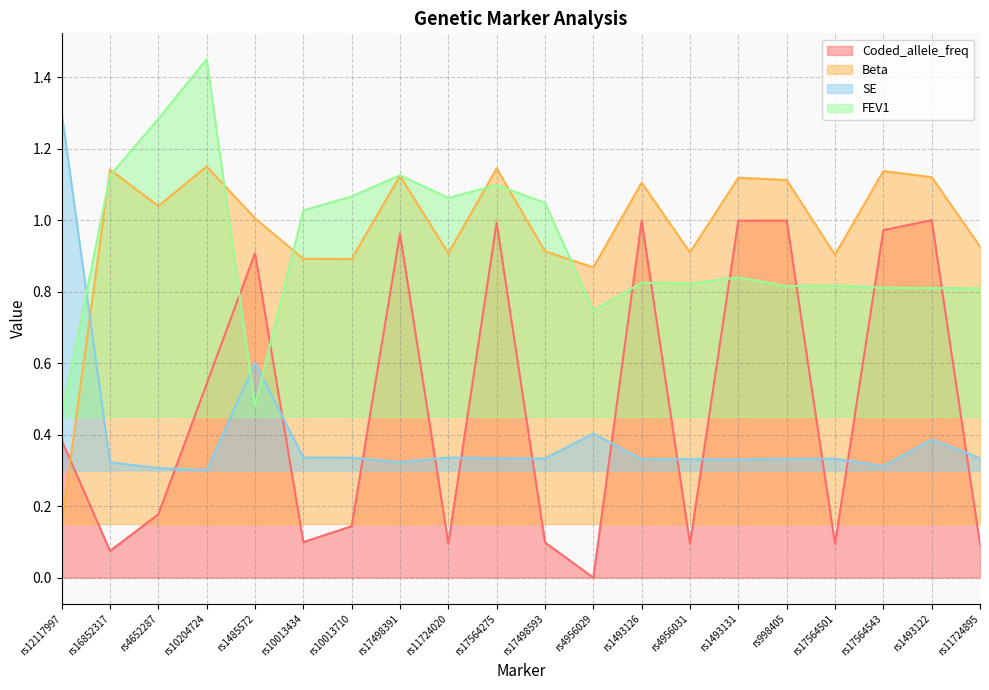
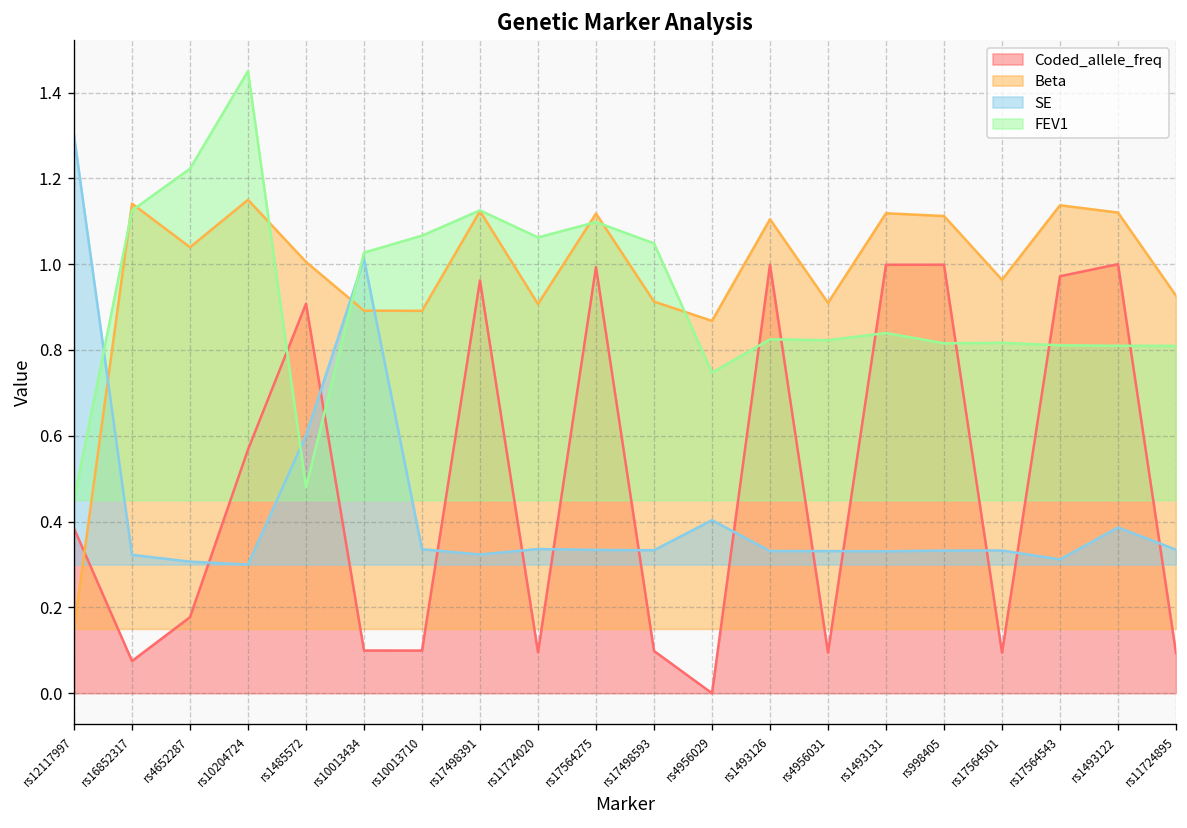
  {
    "Coded_allele_freq": {
      "rs12117997": 0.38,
      "rs16852317": 0.08,
      "rs4652287": 0.18,
-     "rs10204724": 0.54,
+     "rs10204724": 0.57,
      "rs1485572": 0.91,
      "rs10013434": 0.10,
-     "rs10013710": 0.14,
+     "rs10013710": 0.10,
      "rs17498391": 0.96,
      "rs11724020": 0.10,
      "rs17564275": 0.99,
      "rs17498593": 0.10,
      "rs4956029": 0.00,
      "rs1493126": 1.00,
      "rs4956031": 0.10,
      "rs1493131": 1.00,
      "rs998405": 1.00,
      "rs17564501": 0.09,
      "rs17564543": 0.97,
      "rs1493122": 1.00,
      "rs11724895": 0.09
    },
    "Beta": {
      "rs16852317": 1.14,
      "rs4652287": 1.04,
      "rs10204724": 1.15,
      "rs1485572": 1.01,
      "rs10013434": 0.89,
      "rs10013710": 0.89,
      "rs11724020": 0.91,
-     "rs17564275": 1.14,
+     "rs17564275": 1.12,
      "rs17498593": 0.91,
      "rs4956029": 0.87,
      "rs1493126": 1.10,
      "rs4956031": 0.91,
      "rs1493131": 1.12,
      "rs998405": 1.11,
-     "rs17564501": 0.90,
+     "rs17564501": 0.96,
      "rs17564543": 1.14,
      "rs1493122": 1.12,
      "rs11724895": 0.93
    },
    "SE": {
      "rs12117997": 1.30,
      "rs16852317": 0.32,
      "rs4652287": 0.31,
      "rs1485572": 0.60,
-     "rs10013434": 0.34,
+     "rs10013434": 1.01,
      "rs10013710": 0.34,
      "rs17498391": 0.32,
      "rs11724020": 0.34,
      "rs17564275": 0.33,
      "rs17498593": 0.33,
      "rs4956029": 0.40,
      "rs1493126": 0.33,
      "rs4956031": 0.33,
      "rs1493131": 0.33,
      "rs998405": 0.33,
      "rs17564501": 0.33,
      "rs17564543": 0.31,
      "rs1493122": 0.39,
      "rs11724895": 0.33
    },
    "FEV1": {
      "rs16852317": 1.13,
-     "rs4652287": 1.28,
+     "rs4652287": 1.22,
      "rs10204724": 1.45,
      "rs1485572": 0.48,
      "rs10013434": 1.03,
      "rs10013710": 1.07,
      "rs11724020": 1.06,
      "rs17564275": 1.10,
      "rs17498593": 1.05,
      "rs4956029": 0.75,
      "rs1493126": 0.82,
      "rs4956031": 0.82,
      "rs1493131": 0.84,
      "rs998405": 0.82,
      "rs17564501": 0.82,
      "rs17564543": 0.81,
      "rs1493122": 0.81,
      "rs11724895": 0.81
    }
  }
